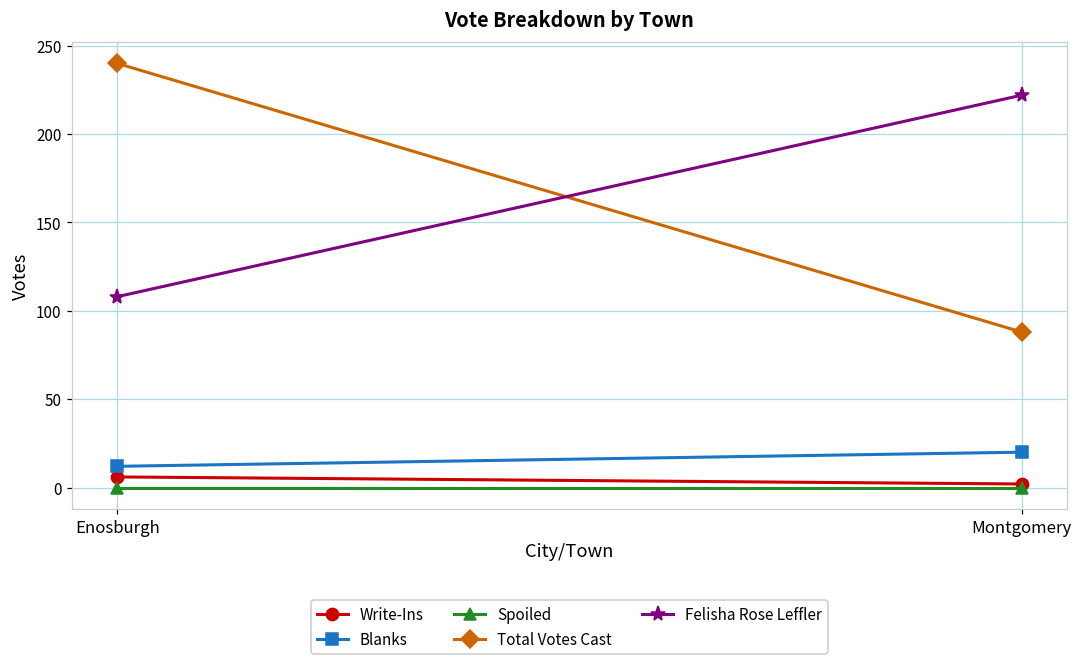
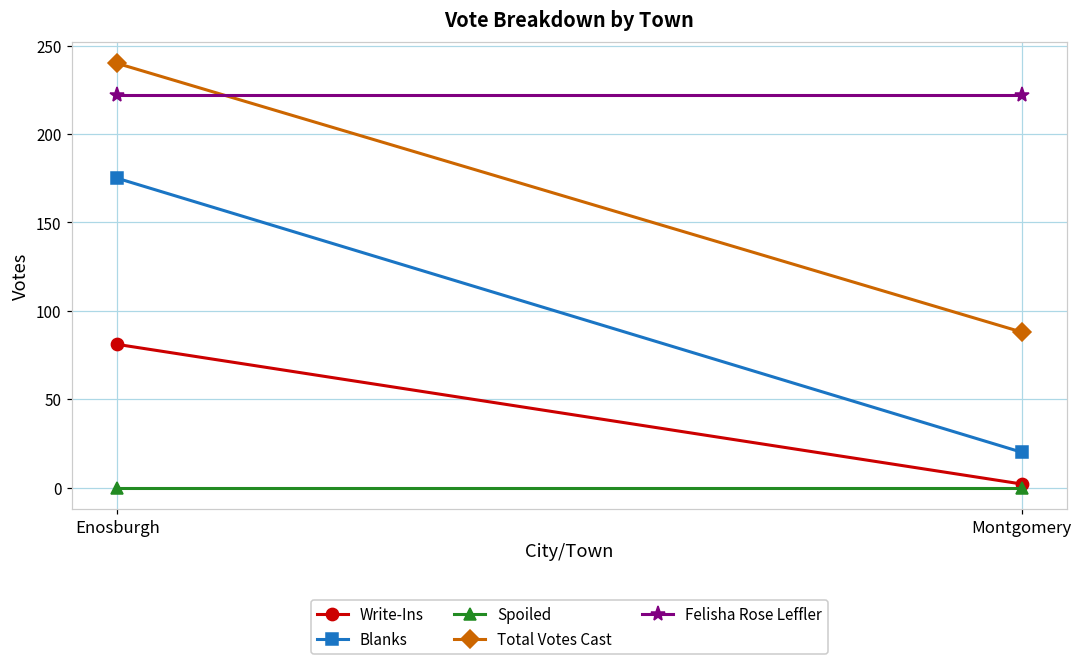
  {
    "Write-Ins": {
-     "Enosburgh": 6,
+     "Enosburgh": 81,
      "Montgomery": 2
    },
    "Blanks": {
-     "Enosburgh": 12,
+     "Enosburgh": 175,
      "Montgomery": 20
    },
    "Spoiled": {
      "Enosburgh": 0,
      "Montgomery": 0
    },
    "Total Votes Cast": {
      "Enosburgh": 240,
      "Montgomery": 88
    },
    "Felisha Rose Leffler": {
-     "Enosburgh": 108,
+     "Enosburgh": 222,
      "Montgomery": 222
    }
  }
